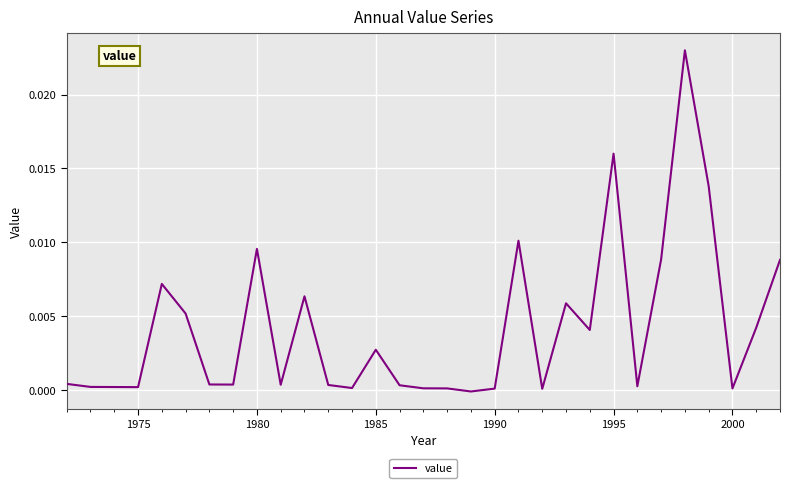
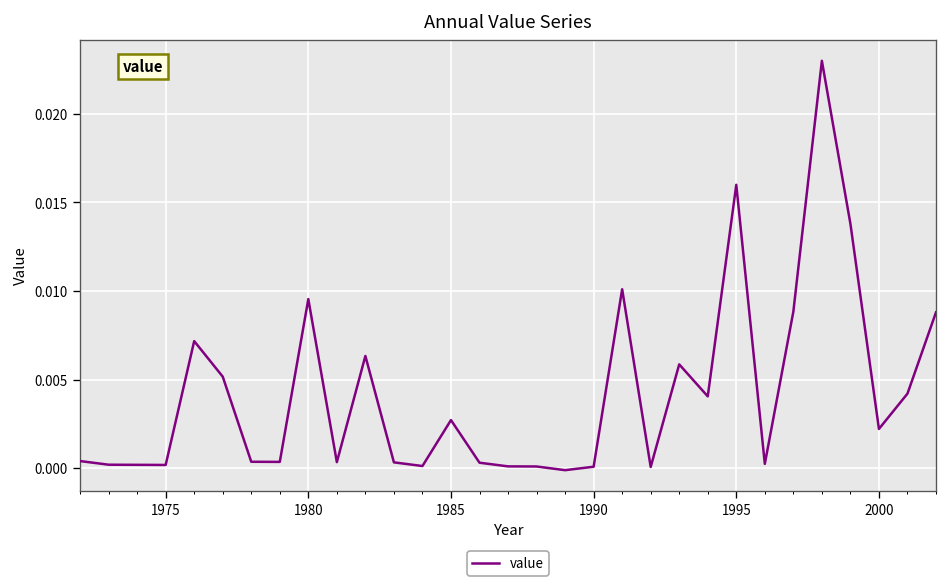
  {
    "1975": 0.0002,
    "1980": 0.0095,
    "1985": 0.0027,
    "1990": 0.0001,
    "1995": 0.0160,
-   "2000": 0.0001
+   "2000": 0.0022
  }
